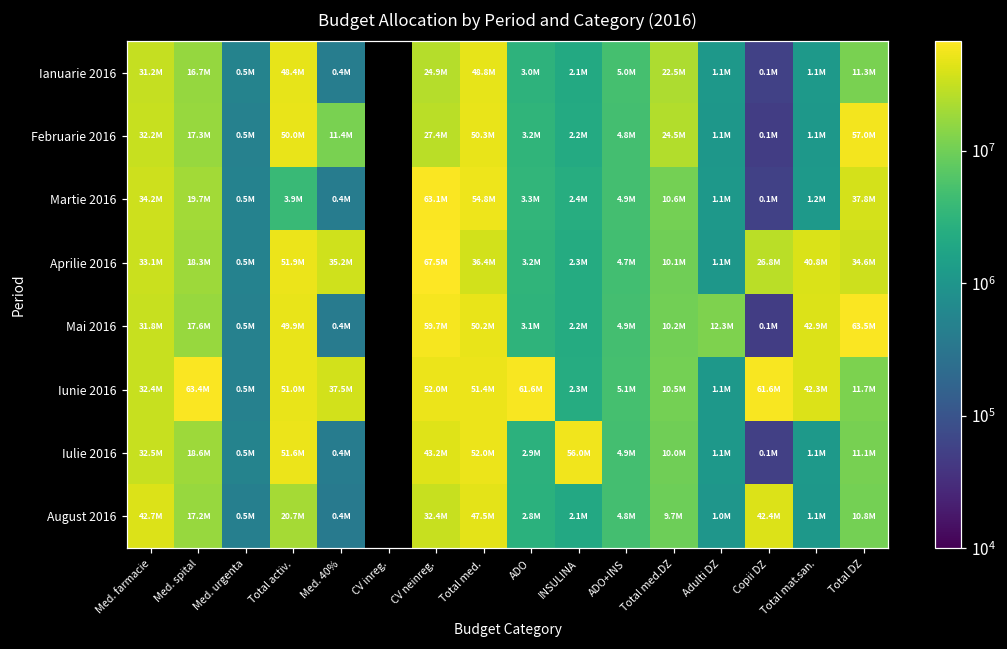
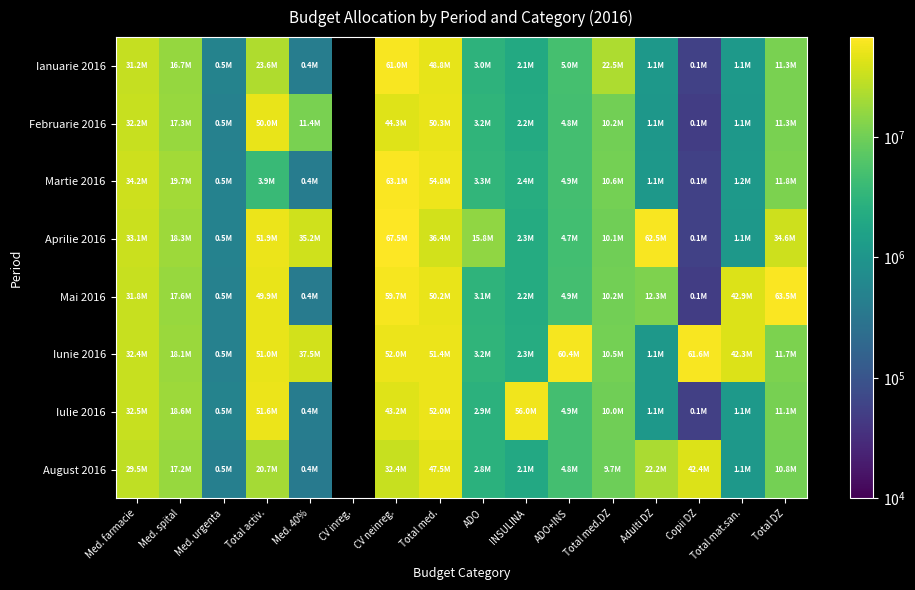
  {
    "Ianuarie 2016": {
      "Med. farmacie": "31.2M",
      "Med. spital": "16.7M",
      "Med. urgenta": "0.5M",
-     "Total activ.": "48.4M",
+     "Total activ.": "23.6M",
      "Med. 40%": "0.4M",
-     "CV neinreg.": "24.9M",
+     "CV neinreg.": "61.0M",
      "Total med.": "48.8M",
      "ADO": "3.0M",
      "INSULINA": "2.1M",
      "ADO+INS": "5.0M",
      "Total med.DZ": "22.5M",
      "Adulti DZ": "1.1M",
      "Copii DZ": "0.1M",
      "Total mat.san.": "1.1M",
      "Total DZ": "11.3M"
    },
    "Februarie 2016": {
      "Med. farmacie": "32.2M",
      "Med. spital": "17.3M",
      "Med. urgenta": "0.5M",
      "Total activ.": "50.0M",
      "Med. 40%": "11.4M",
-     "CV neinreg.": "27.4M",
+     "CV neinreg.": "44.3M",
      "Total med.": "50.3M",
      "ADO": "3.2M",
      "INSULINA": "2.2M",
      "ADO+INS": "4.8M",
-     "Total med.DZ": "24.5M",
+     "Total med.DZ": "10.2M",
      "Adulti DZ": "1.1M",
      "Copii DZ": "0.1M",
      "Total mat.san.": "1.1M",
-     "Total DZ": "57.0M"
+     "Total DZ": "11.3M"
    },
    "Martie 2016": {
      "Med. farmacie": "34.2M",
      "Med. spital": "19.7M",
      "Med. urgenta": "0.5M",
      "Total activ.": "3.9M",
      "Med. 40%": "0.4M",
      "CV neinreg.": "63.1M",
      "Total med.": "54.8M",
      "ADO": "3.3M",
      "INSULINA": "2.4M",
      "ADO+INS": "4.9M",
      "Total med.DZ": "10.6M",
      "Adulti DZ": "1.1M",
      "Copii DZ": "0.1M",
      "Total mat.san.": "1.2M",
-     "Total DZ": "37.8M"
+     "Total DZ": "11.8M"
    },
    "Aprilie 2016": {
      "Med. farmacie": "33.1M",
      "Med. spital": "18.3M",
      "Med. urgenta": "0.5M",
      "Total activ.": "51.9M",
      "Med. 40%": "35.2M",
      "CV neinreg.": "67.5M",
      "Total med.": "36.4M",
-     "ADO": "3.2M",
+     "ADO": "15.8M",
      "INSULINA": "2.3M",
      "ADO+INS": "4.7M",
      "Total med.DZ": "10.1M",
-     "Adulti DZ": "1.1M",
-     "Copii DZ": "26.8M",
-     "Total mat.san.": "40.8M",
+     "Adulti DZ": "62.5M",
+     "Copii DZ": "0.1M",
+     "Total mat.san.": "1.1M",
      "Total DZ": "34.6M"
    },
    "Mai 2016": {
      "Med. farmacie": "31.8M",
      "Med. spital": "17.6M",
      "Med. urgenta": "0.5M",
      "Total activ.": "49.9M",
      "Med. 40%": "0.4M",
      "CV neinreg.": "59.7M",
      "Total med.": "50.2M",
      "ADO": "3.1M",
      "INSULINA": "2.2M",
      "ADO+INS": "4.9M",
      "Total med.DZ": "10.2M",
      "Adulti DZ": "12.3M",
      "Copii DZ": "0.1M",
      "Total mat.san.": "42.9M",
      "Total DZ": "63.5M"
    },
    "Iunie 2016": {
      "Med. farmacie": "32.4M",
-     "Med. spital": "63.4M",
+     "Med. spital": "18.1M",
      "Med. urgenta": "0.5M",
      "Total activ.": "51.0M",
      "Med. 40%": "37.5M",
      "CV neinreg.": "52.0M",
      "Total med.": "51.4M",
-     "ADO": "61.6M",
+     "ADO": "3.2M",
      "INSULINA": "2.3M",
-     "ADO+INS": "5.1M",
+     "ADO+INS": "60.4M",
      "Total med.DZ": "10.5M",
      "Adulti DZ": "1.1M",
      "Copii DZ": "61.6M",
      "Total mat.san.": "42.3M",
      "Total DZ": "11.7M"
    },
    "Iulie 2016": {
      "Med. farmacie": "32.5M",
      "Med. spital": "18.6M",
      "Med. urgenta": "0.5M",
      "Total activ.": "51.6M",
      "Med. 40%": "0.4M",
      "CV neinreg.": "43.2M",
      "Total med.": "52.0M",
      "ADO": "2.9M",
      "INSULINA": "56.0M",
      "ADO+INS": "4.9M",
      "Total med.DZ": "10.0M",
      "Adulti DZ": "1.1M",
      "Copii DZ": "0.1M",
      "Total mat.san.": "1.1M",
      "Total DZ": "11.1M"
    },
    "August 2016": {
-     "Med. farmacie": "42.7M",
+     "Med. farmacie": "29.5M",
      "Med. spital": "17.2M",
      "Med. urgenta": "0.5M",
      "Total activ.": "20.7M",
      "Med. 40%": "0.4M",
      "CV neinreg.": "32.4M",
      "Total med.": "47.5M",
      "ADO": "2.8M",
      "INSULINA": "2.1M",
      "ADO+INS": "4.8M",
      "Total med.DZ": "9.7M",
-     "Adulti DZ": "1.0M",
+     "Adulti DZ": "22.2M",
      "Copii DZ": "42.4M",
      "Total mat.san.": "1.1M",
      "Total DZ": "10.8M"
    }
  }
